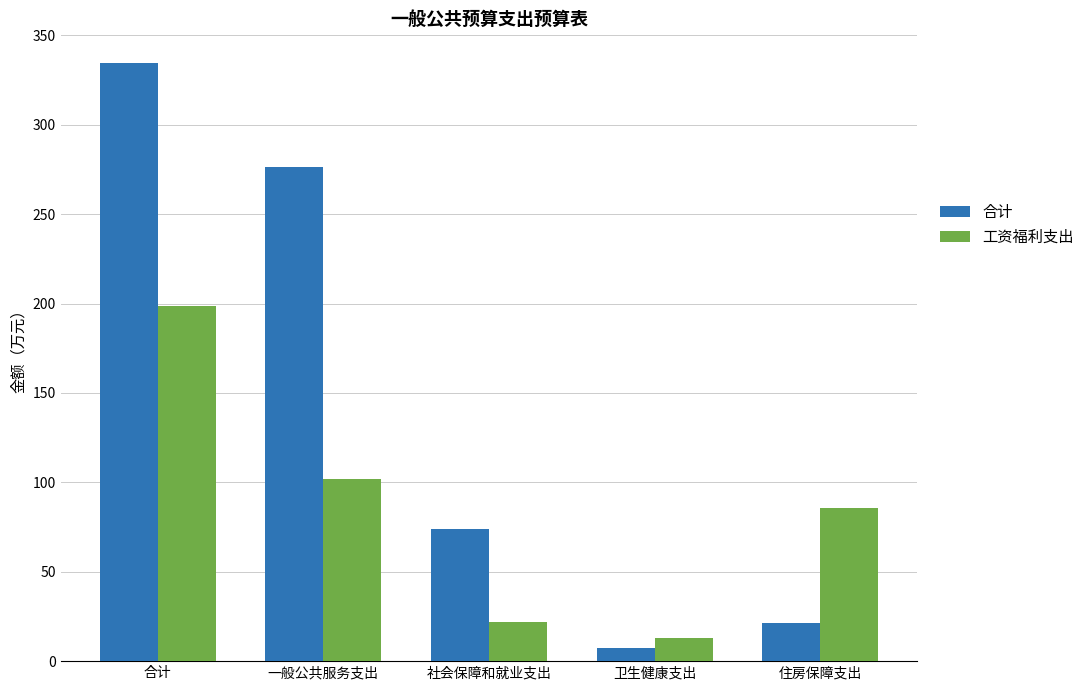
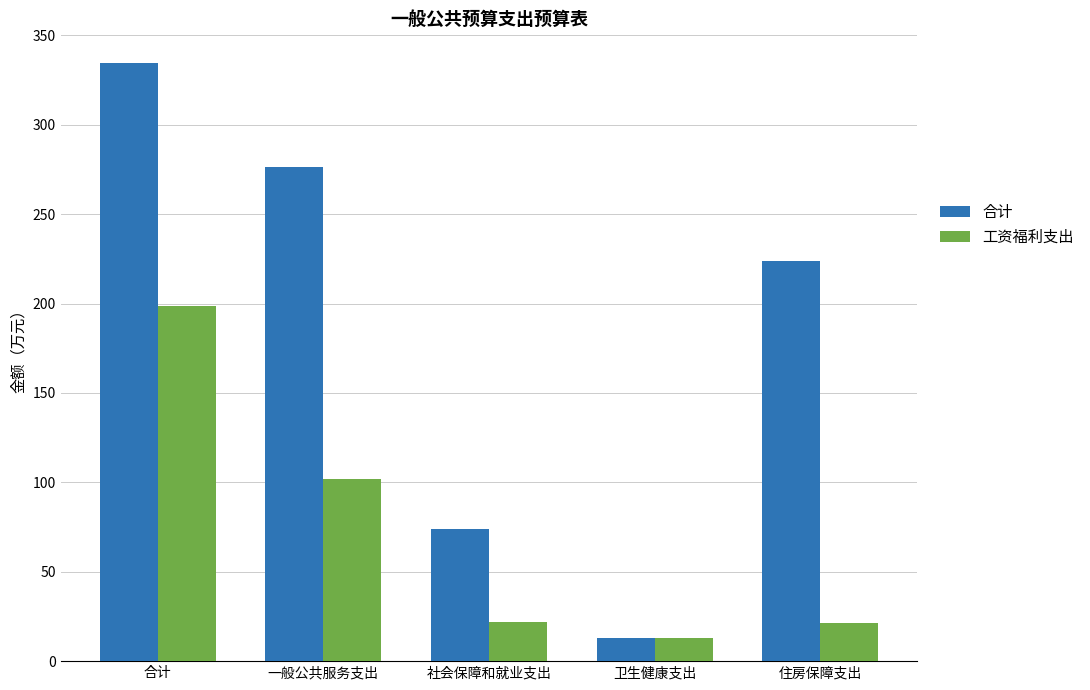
  {
    "合计": {
      "合计": 334,
      "一般公共服务支出": 277,
      "社会保障和就业支出": 74,
-     "卫生健康支出": 7,
-     "住房保障支出": 21
+     "卫生健康支出": 13,
+     "住房保障支出": 224
    },
    "工资福利支出": {
      "合计": 199,
      "一般公共服务支出": 102,
      "社会保障和就业支出": 22,
      "卫生健康支出": 13,
-     "住房保障支出": 85
+     "住房保障支出": 21
    }
  }
